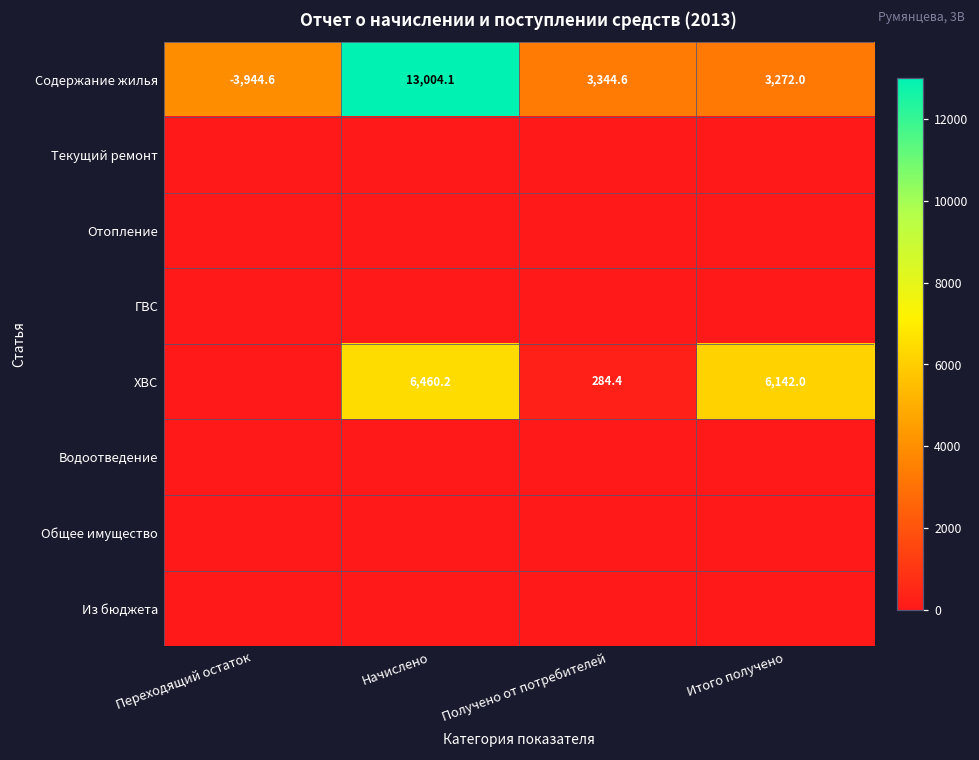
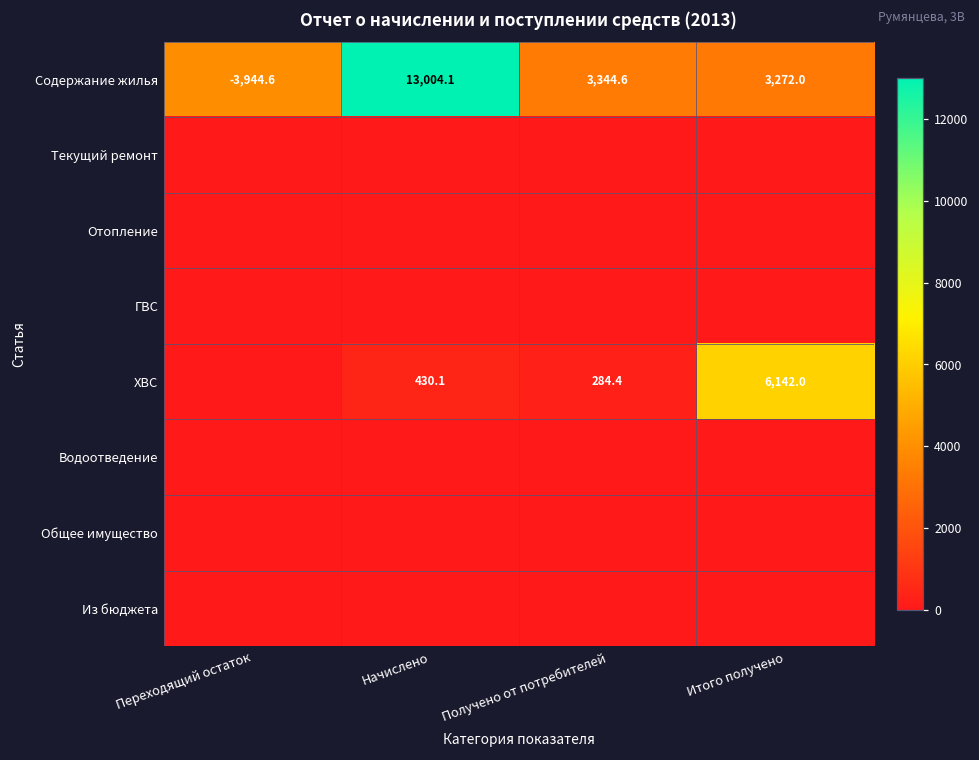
  {
    "Содержание жилья": {
      "Переходящий остаток": "-3,944.6",
      "Начислено": "13,004.1",
      "Получено от потребителей": "3,344.6",
      "Итого получено": "3,272.0"
    },
    "ХВС": {
-     "Начислено": "6,460.2",
+     "Начислено": "430.1",
      "Получено от потребителей": "284.4",
      "Итого получено": "6,142.0"
    }
  }
